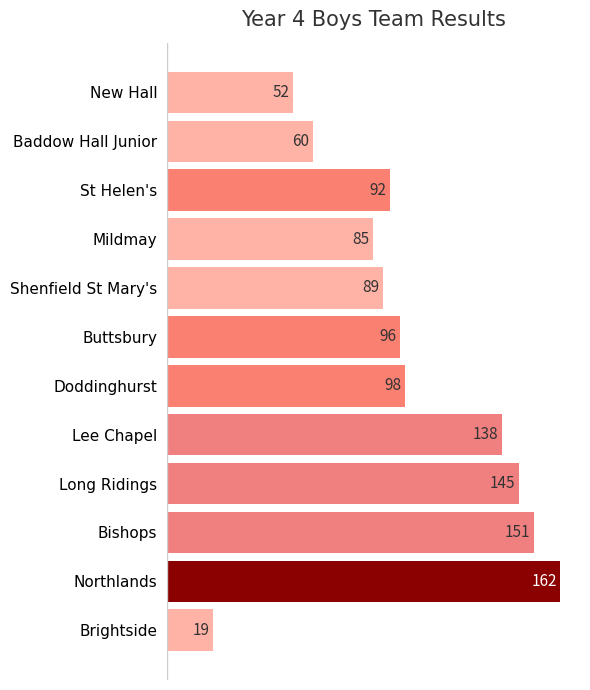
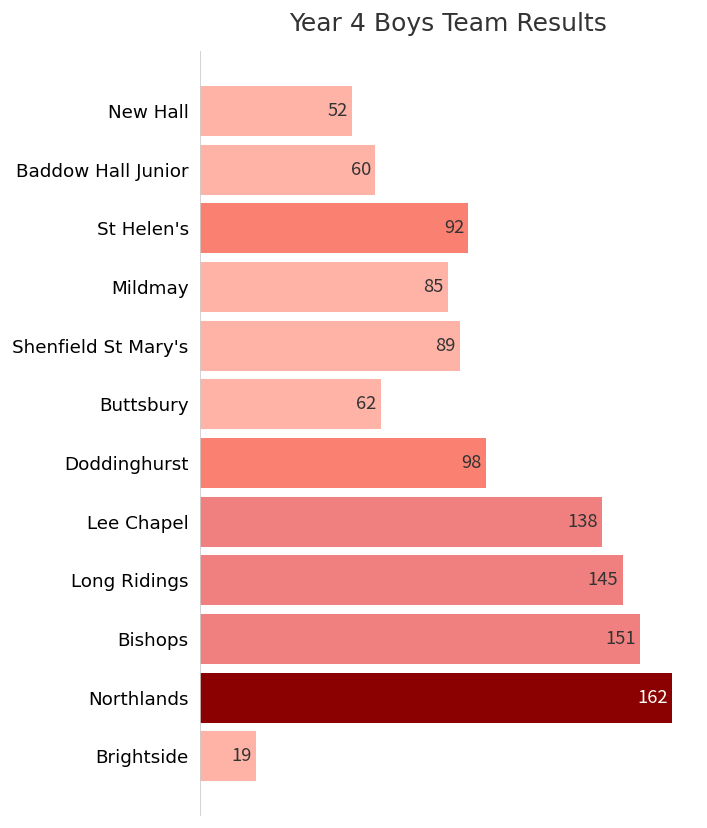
  {
    "New Hall": 52,
    "Baddow Hall Junior": 60,
    "St Helen's": 92,
    "Mildmay": 85,
    "Shenfield St Mary's": 89,
-   "Buttsbury": 96,
+   "Buttsbury": 62,
    "Doddinghurst": 98,
    "Lee Chapel": 138,
    "Long Ridings": 145,
    "Bishops": 151,
    "Northlands": 162,
    "Brightside": 19
  }
